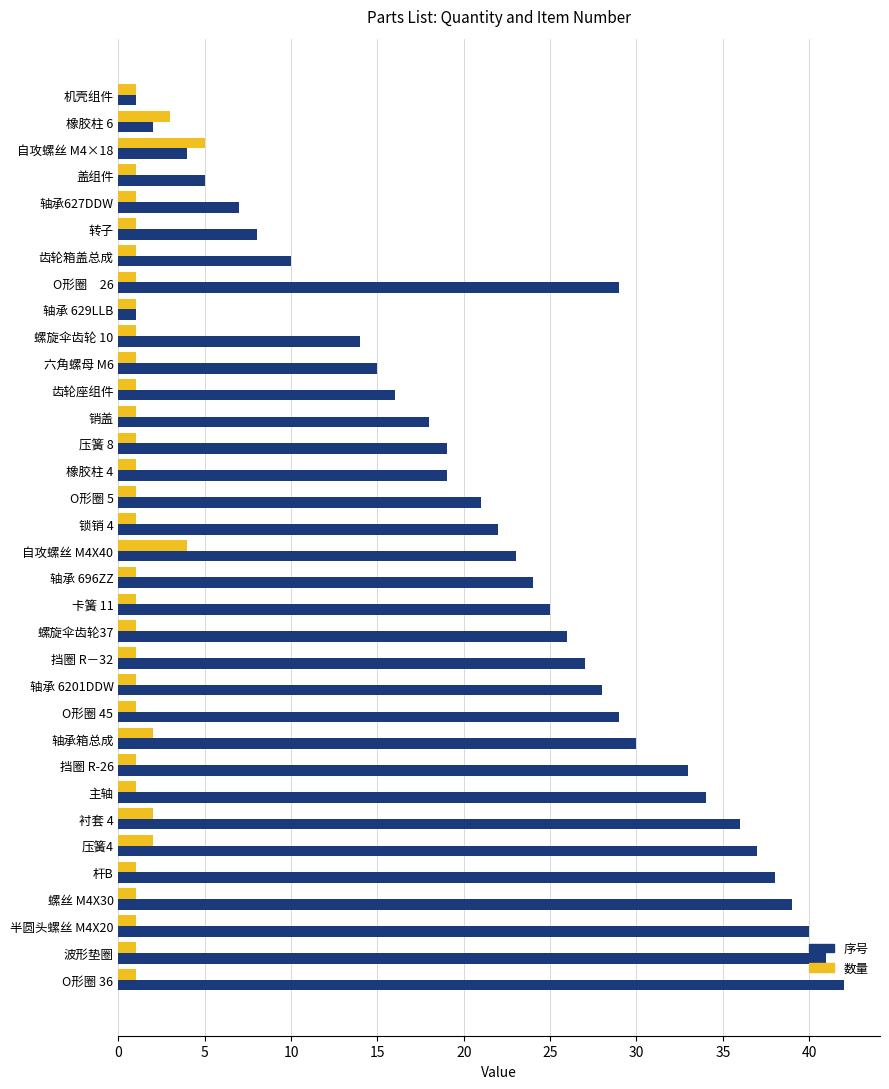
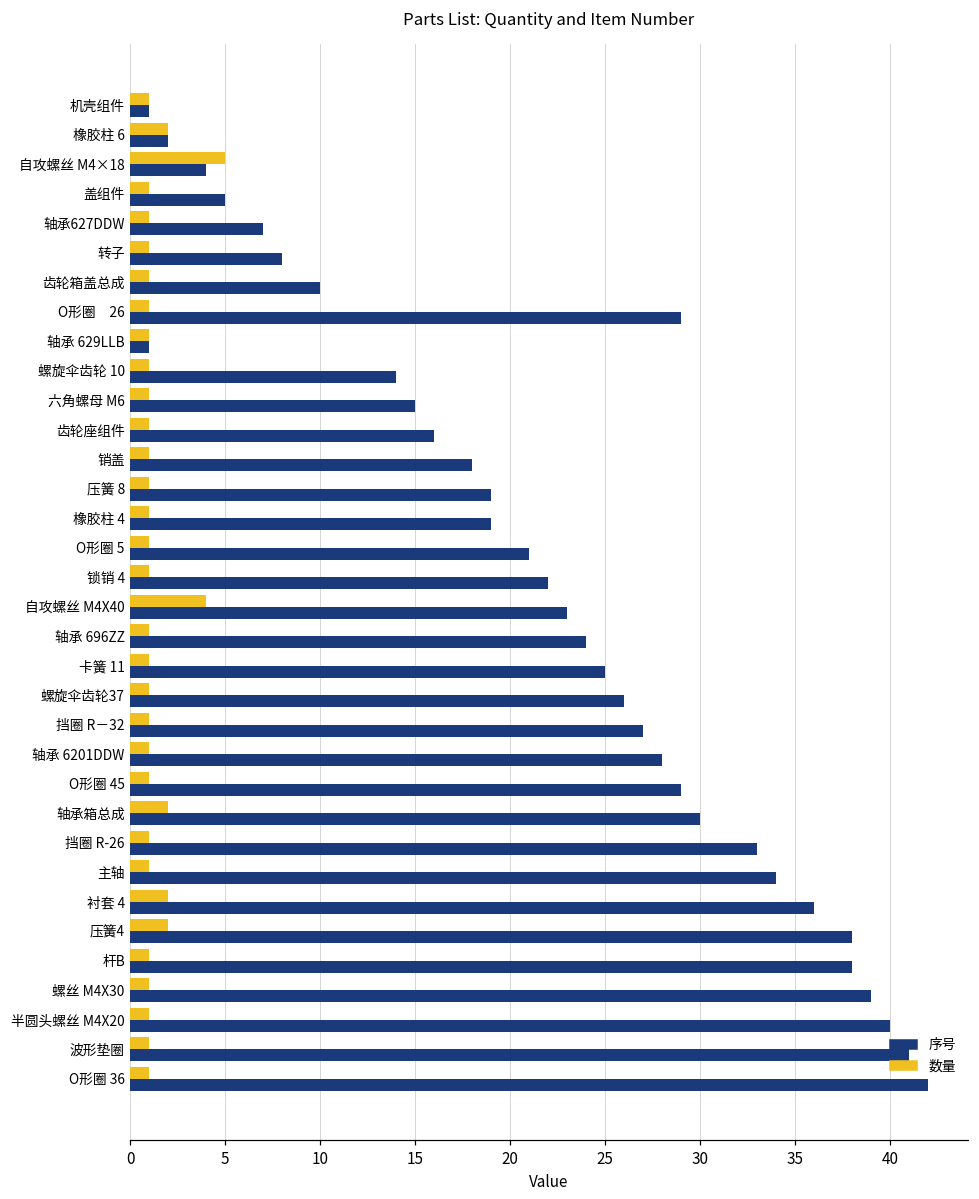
  {
    "序号": {
      "机壳组件": 1,
      "橡胶柱 6": 2,
      "自攻螺丝 M4×18": 4,
      "盖组件": 5,
      "轴承627DDW": 7,
      "转子": 8,
      "齿轮箱盖总成": 10,
      "O形圈 26": 29,
      "轴承 629LLB": 1,
      "螺旋伞齿轮 10": 14,
      "六角螺母 M6": 15,
      "齿轮座组件": 16,
      "销盖": 18,
      "压簧 8": 19,
      "橡胶柱 4": 19,
      "O形圈 5": 21,
      "锁销 4": 22,
      "自攻螺丝 M4X40": 23,
      "轴承 696ZZ": 24,
      "卡簧 11": 25,
      "螺旋伞齿轮37": 26,
      "挡圈 R－32": 27,
      "轴承 6201DDW": 28,
      "O形圈 45": 29,
      "轴承箱总成": 30,
      "挡圈 R-26": 33,
      "主轴": 34,
      "衬套 4": 36,
-     "压簧4": 37,
+     "压簧4": 38,
      "杆B": 38,
      "螺丝 M4X30": 39,
      "半圆头螺丝 M4X20": 40,
      "波形垫圈": 41,
      "O形圈 36": 42
    },
    "数量": {
      "机壳组件": 1,
-     "橡胶柱 6": 3,
+     "橡胶柱 6": 2,
      "自攻螺丝 M4×18": 5,
      "盖组件": 1,
      "轴承627DDW": 1,
      "转子": 1,
      "齿轮箱盖总成": 1,
      "O形圈 26": 1,
      "轴承 629LLB": 1,
      "螺旋伞齿轮 10": 1,
      "六角螺母 M6": 1,
      "齿轮座组件": 1,
      "销盖": 1,
      "压簧 8": 1,
      "橡胶柱 4": 1,
      "O形圈 5": 1,
      "锁销 4": 1,
      "自攻螺丝 M4X40": 4,
      "轴承 696ZZ": 1,
      "卡簧 11": 1,
      "螺旋伞齿轮37": 1,
      "挡圈 R－32": 1,
      "轴承 6201DDW": 1,
      "O形圈 45": 1,
      "轴承箱总成": 2,
      "挡圈 R-26": 1,
      "主轴": 1,
      "衬套 4": 2,
      "压簧4": 2,
      "杆B": 1,
      "螺丝 M4X30": 1,
      "半圆头螺丝 M4X20": 1,
      "波形垫圈": 1,
      "O形圈 36": 1
    }
  }
